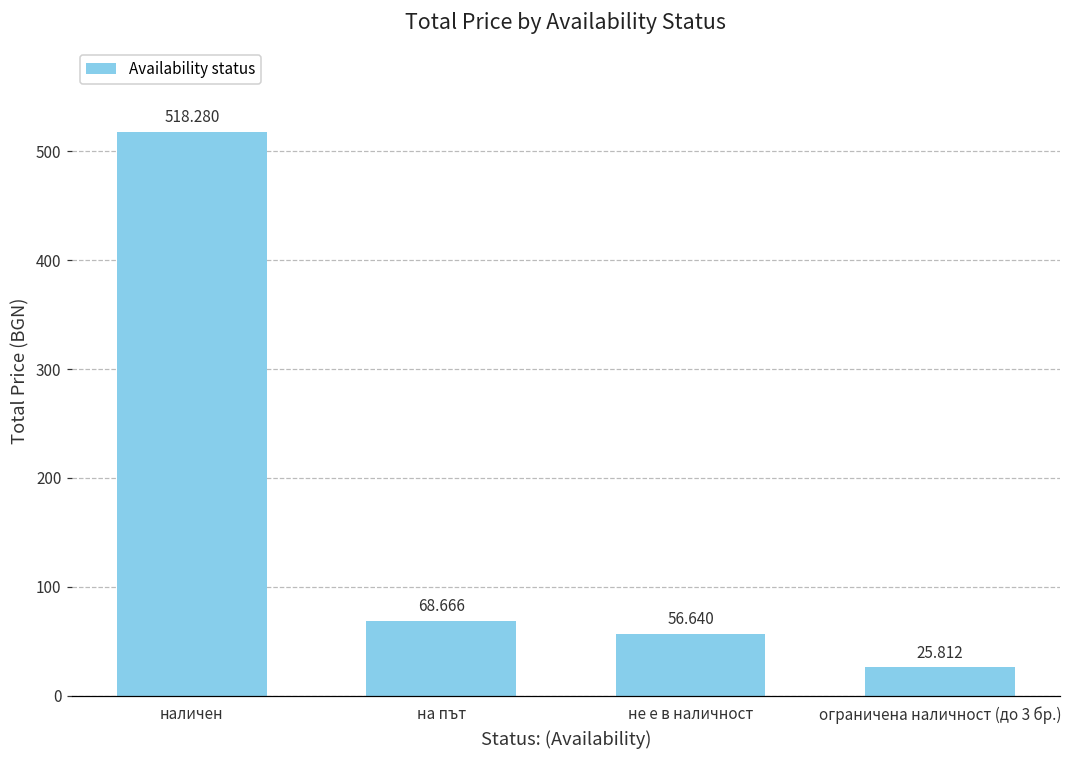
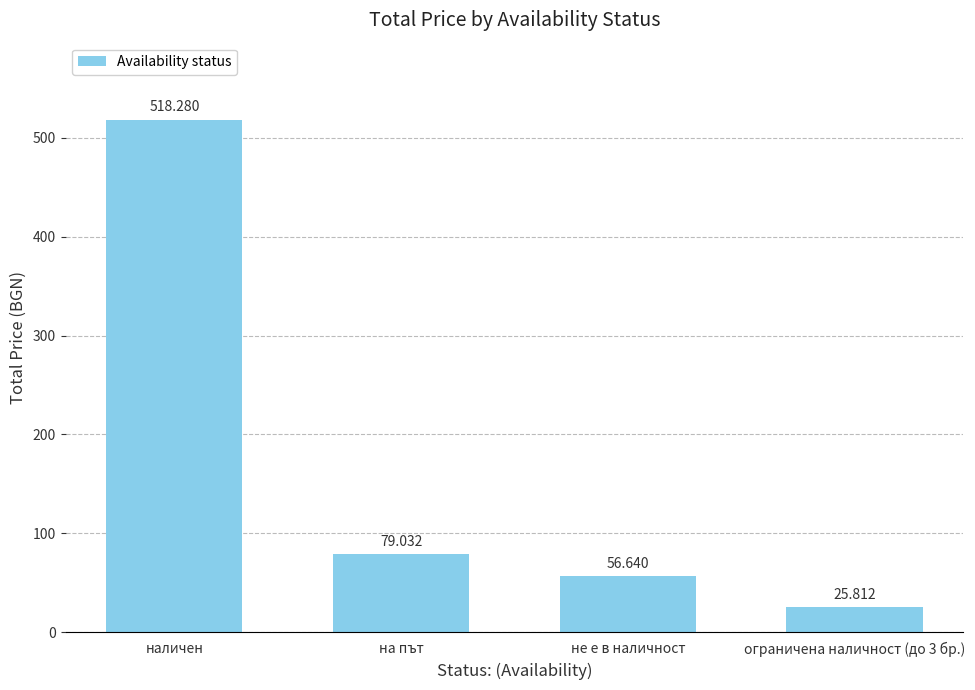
  {
    "наличен": 518.280,
-   "на път": 68.666,
+   "на път": 79.032,
    "не е в наличност": 56.640,
    "ограничена наличност (до 3 бр.)": 25.812
  }
